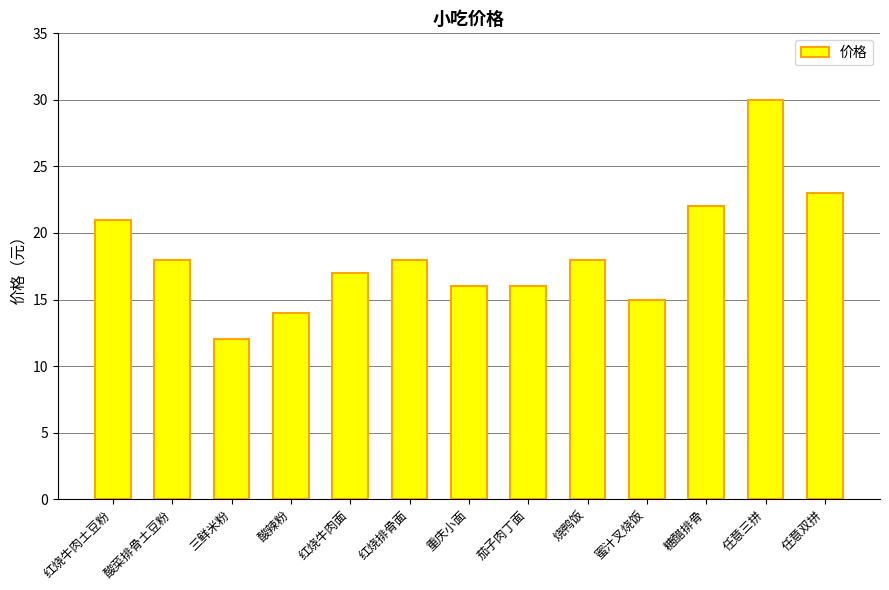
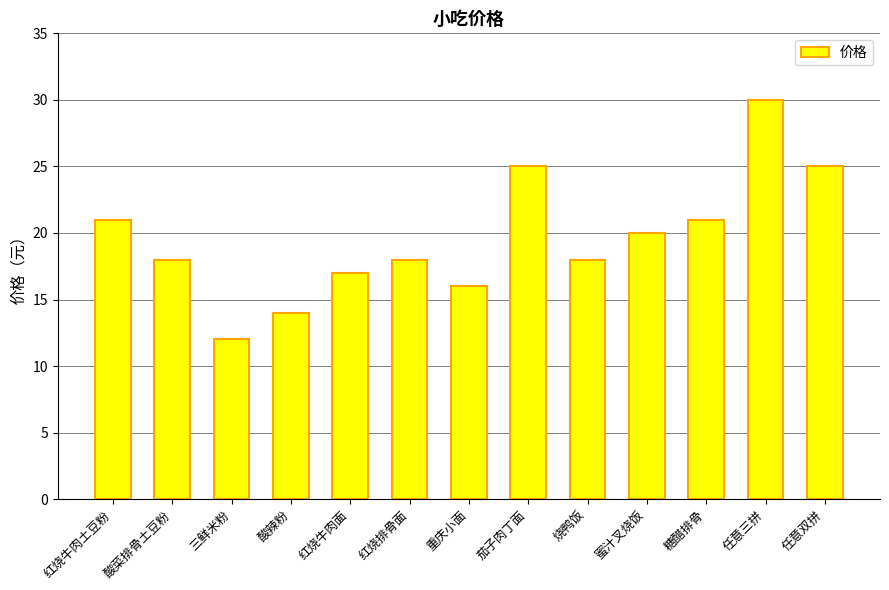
  {
    "红烧牛肉土豆粉": 21,
    "酸菜排骨土豆粉": 18,
    "三鲜米粉": 12,
    "酸辣粉": 14,
    "红烧牛肉面": 17,
    "红烧排骨面": 18,
    "重庆小面": 16,
-   "茄子肉丁面": 16,
+   "茄子肉丁面": 25,
    "烧鸭饭": 18,
-   "蜜汁叉烧饭": 15,
-   "糖醋排骨": 22,
+   "蜜汁叉烧饭": 20,
+   "糖醋排骨": 21,
    "任意三拼": 30,
-   "任意双拼": 23
+   "任意双拼": 25
  }
